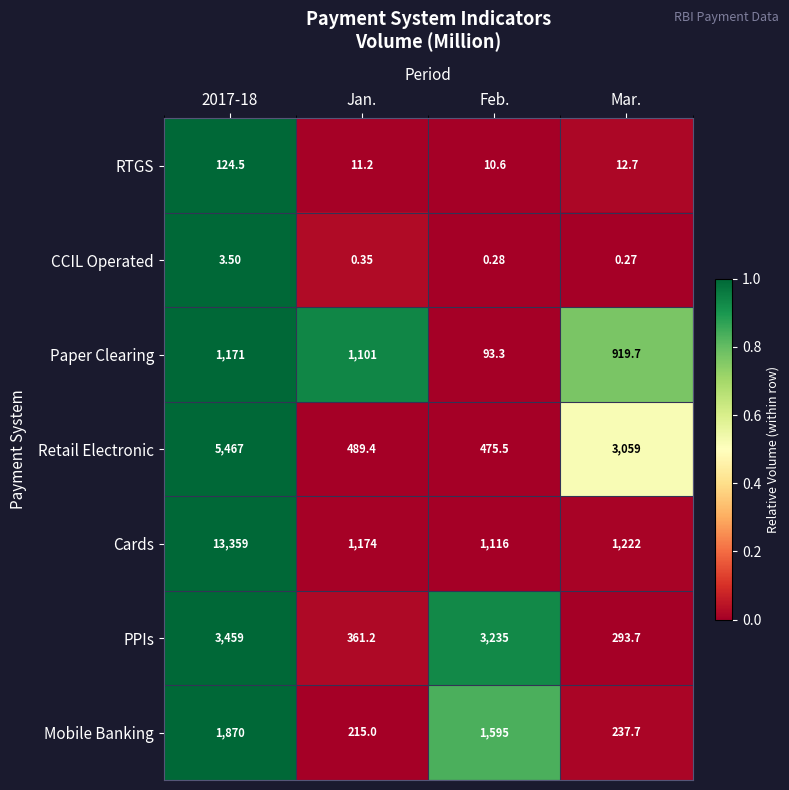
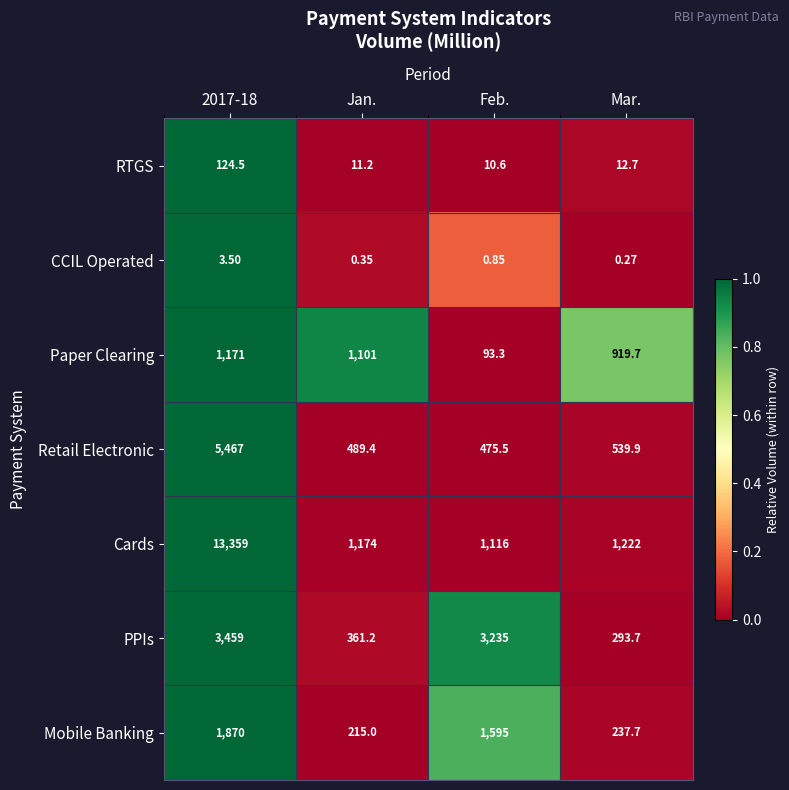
  {
    "RTGS": {
      "2017-18": "124.5",
      "Jan.": "11.2",
      "Feb.": "10.6",
      "Mar.": "12.7"
    },
    "CCIL Operated": {
      "2017-18": "3.50",
      "Jan.": "0.35",
-     "Feb.": "0.28",
+     "Feb.": "0.85",
      "Mar.": "0.27"
    },
    "Paper Clearing": {
      "2017-18": "1,171",
      "Jan.": "1,101",
      "Feb.": "93.3",
      "Mar.": "919.7"
    },
    "Retail Electronic": {
      "2017-18": "5,467",
      "Jan.": "489.4",
      "Feb.": "475.5",
-     "Mar.": "3,059"
+     "Mar.": "539.9"
    },
    "Cards": {
      "2017-18": "13,359",
      "Jan.": "1,174",
      "Feb.": "1,116",
      "Mar.": "1,222"
    },
    "PPIs": {
      "2017-18": "3,459",
      "Jan.": "361.2",
      "Feb.": "3,235",
      "Mar.": "293.7"
    },
    "Mobile Banking": {
      "2017-18": "1,870",
      "Jan.": "215.0",
      "Feb.": "1,595",
      "Mar.": "237.7"
    }
  }
